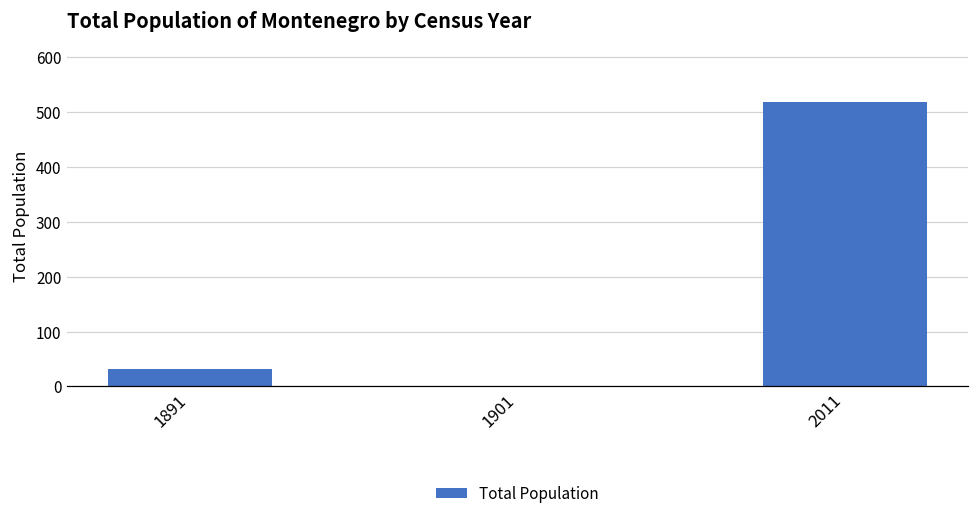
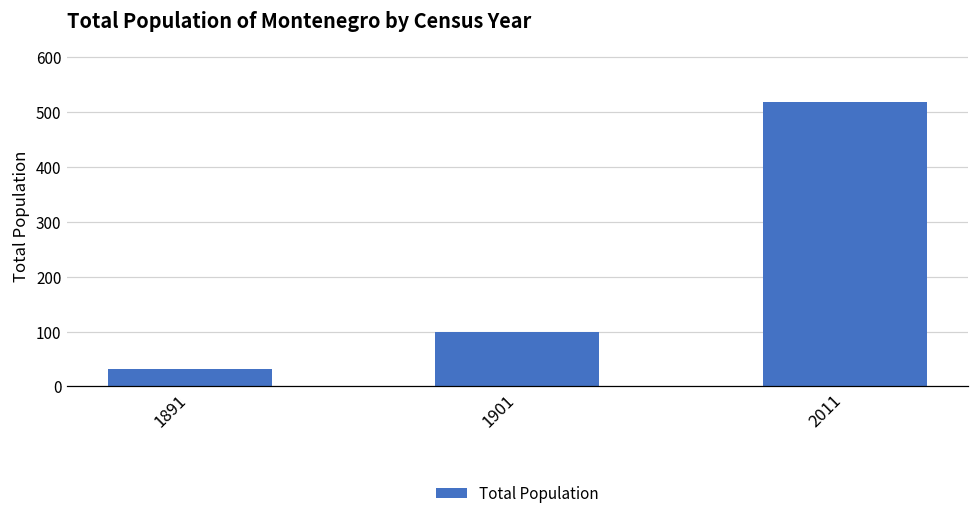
  {
    "1891": 30,
-   "1901": 0,
+   "1901": 100,
    "2011": 520
  }
